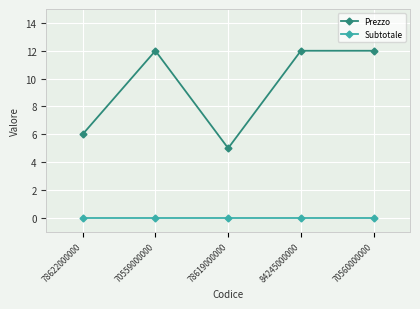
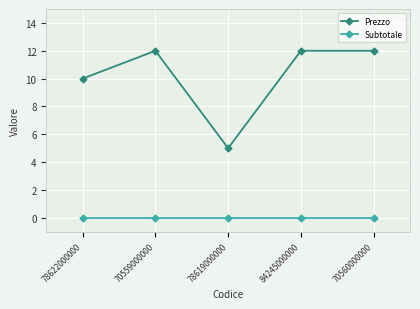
  {
    "Prezzo": {
-     "78622000000": 6,
+     "78622000000": 10,
      "70559000000": 12,
      "78619000000": 5,
      "84245000000": 12,
      "70560000000": 12
    },
    "Subtotale": {
      "78622000000": 0,
      "70559000000": 0,
      "78619000000": 0,
      "84245000000": 0,
      "70560000000": 0
    }
  }
